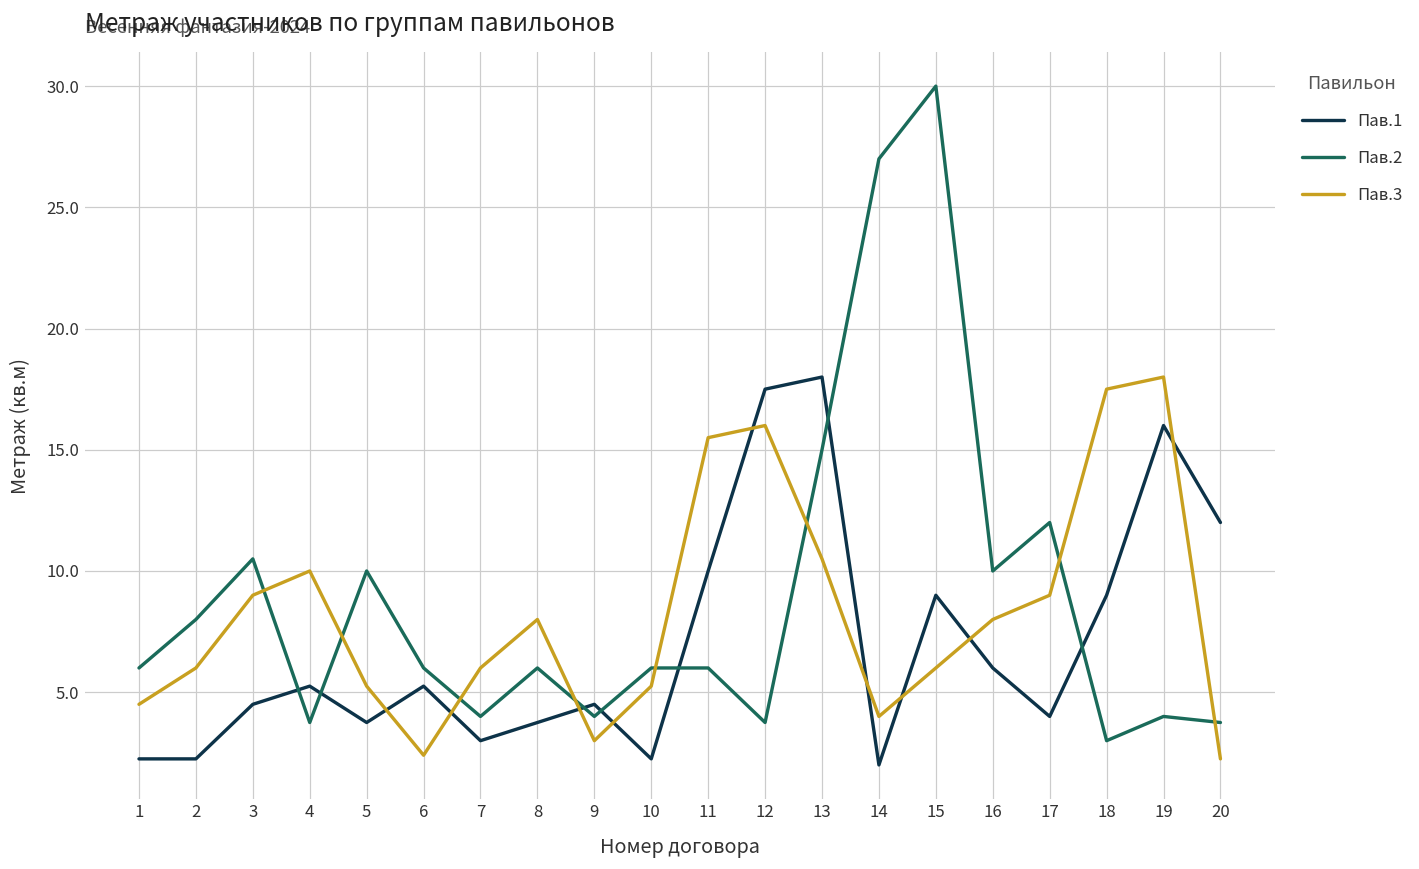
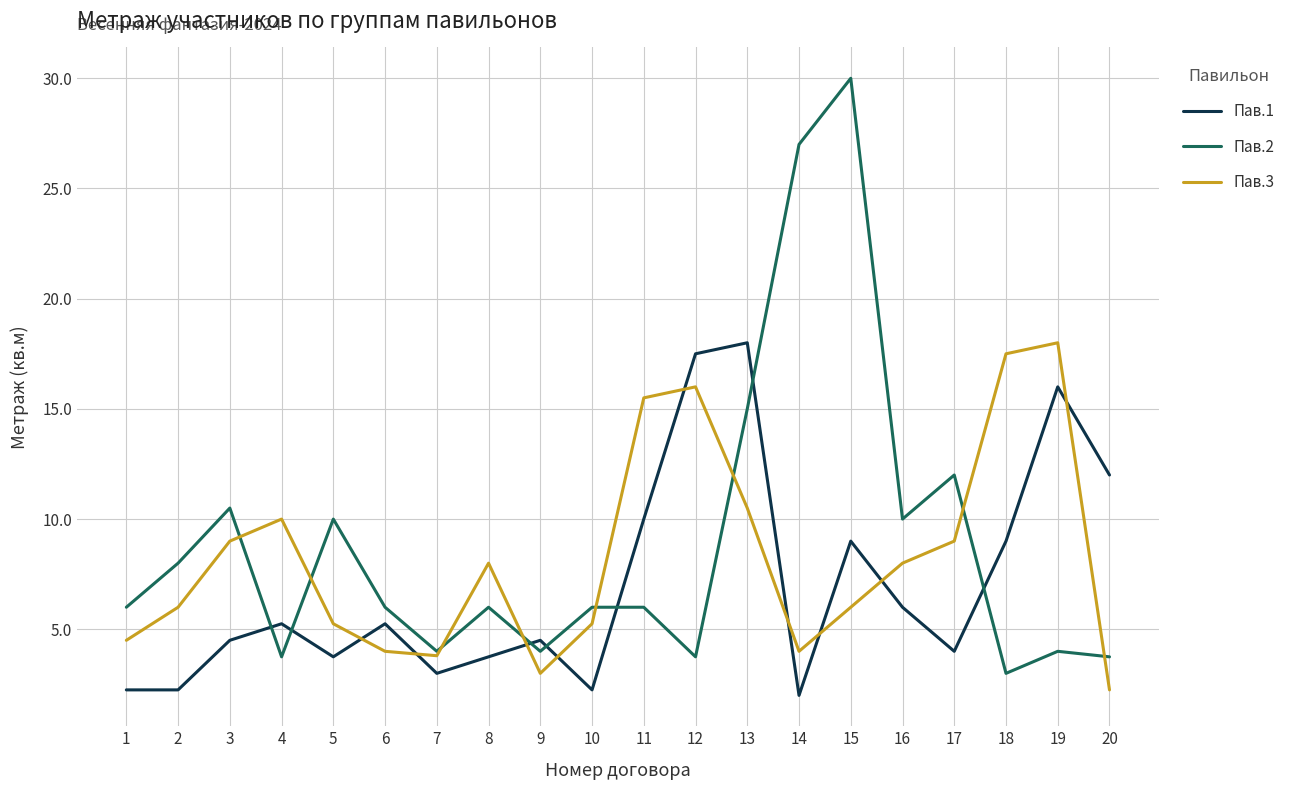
  {
    "Пав.3": {
      "1": 4.5,
      "2": 6.0,
      "3": 9.0,
      "4": 10.0,
      "5": 5.3,
-     "6": 2.4,
-     "7": 6.0,
+     "6": 4.0,
+     "7": 3.8,
      "8": 8.0,
      "9": 3.0,
      "10": 5.3,
      "11": 15.5,
      "12": 16.0,
      "13": 10.5,
      "14": 4.0,
      "15": 6.0,
      "16": 8.0,
      "17": 9.0,
      "18": 17.5,
      "19": 18.0,
      "20": 2.3
    }
  }
